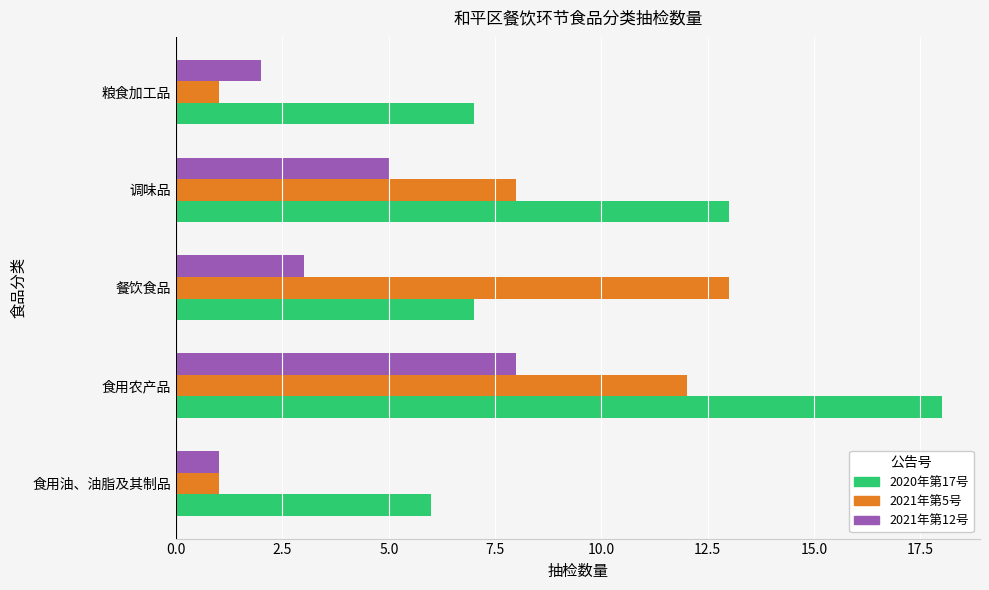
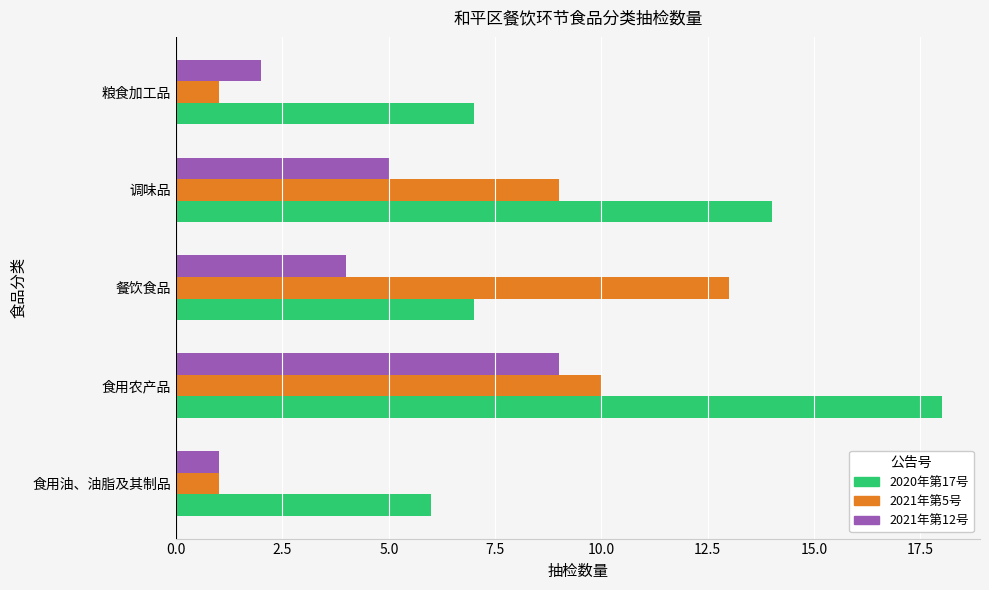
  {
    "2020年第17号": {
      "粮食加工品": 7,
-     "调味品": 13,
+     "调味品": 14,
      "餐饮食品": 7,
      "食用农产品": 18,
      "食用油、油脂及其制品": 6
    },
    "2021年第5号": {
      "粮食加工品": 1,
-     "调味品": 8,
+     "调味品": 9,
      "餐饮食品": 13,
-     "食用农产品": 12,
+     "食用农产品": 10,
      "食用油、油脂及其制品": 1
    },
    "2021年第12号": {
      "粮食加工品": 2,
      "调味品": 5,
-     "餐饮食品": 3,
-     "食用农产品": 8,
+     "餐饮食品": 4,
+     "食用农产品": 9,
      "食用油、油脂及其制品": 1
    }
  }
